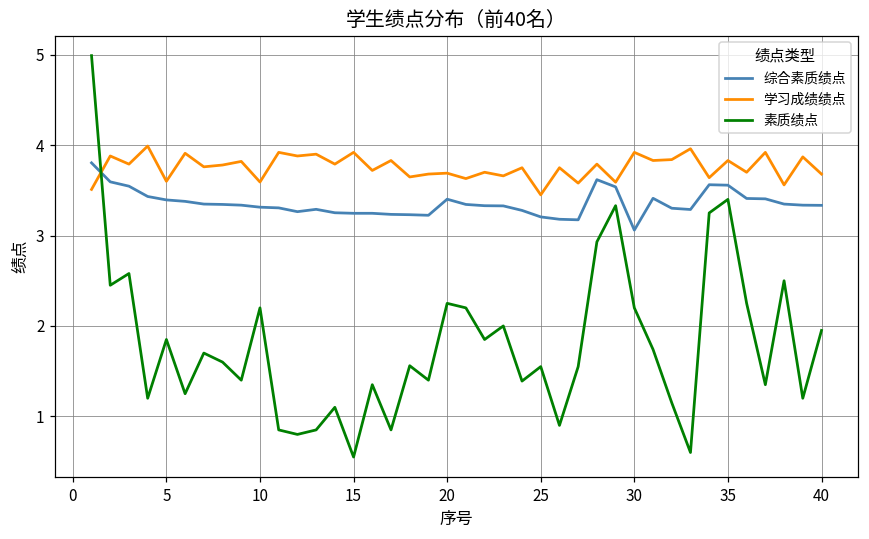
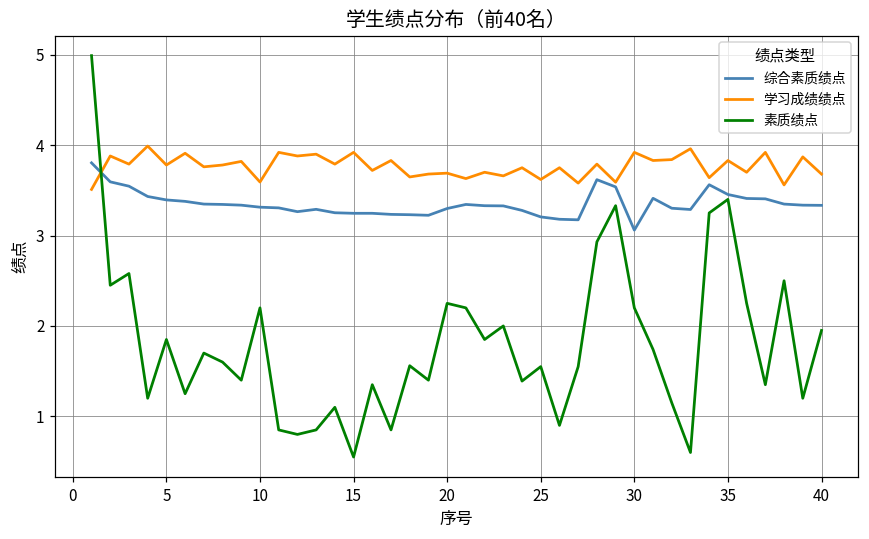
  {
    "综合素质绩点": {
      "5": 3.4,
      "10": 3.3,
      "15": 3.2,
-     "20": 3.4,
+     "20": 3.3,
      "25": 3.2,
      "30": 3.1,
-     "35": 3.6,
+     "35": 3.5,
      "40": 3.3
    },
    "学习成绩绩点": {
-     "5": 3.6,
+     "5": 3.8,
      "10": 3.6,
      "15": 3.9,
      "20": 3.7,
-     "25": 3.5,
+     "25": 3.6,
      "30": 3.9,
      "35": 3.8,
      "40": 3.7
    },
    "素质绩点": {
      "5": 1.9,
      "10": 2.2,
      "15": 0.6,
      "20": 2.3,
      "25": 1.6,
      "30": 2.2,
      "35": 3.4,
      "40": 2.0
    }
  }
